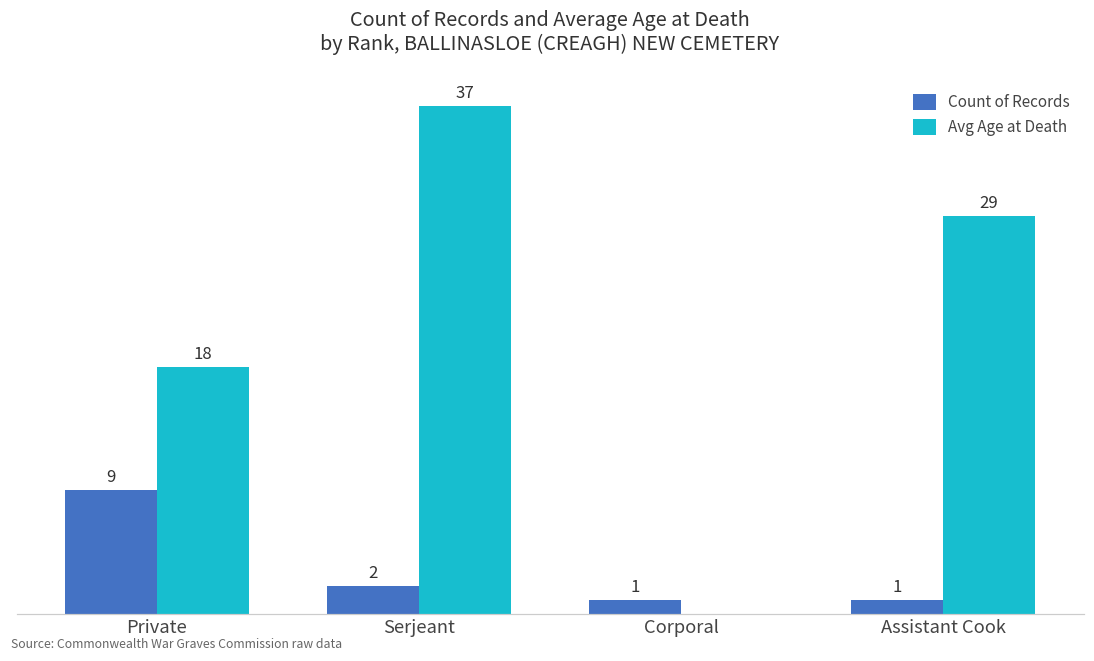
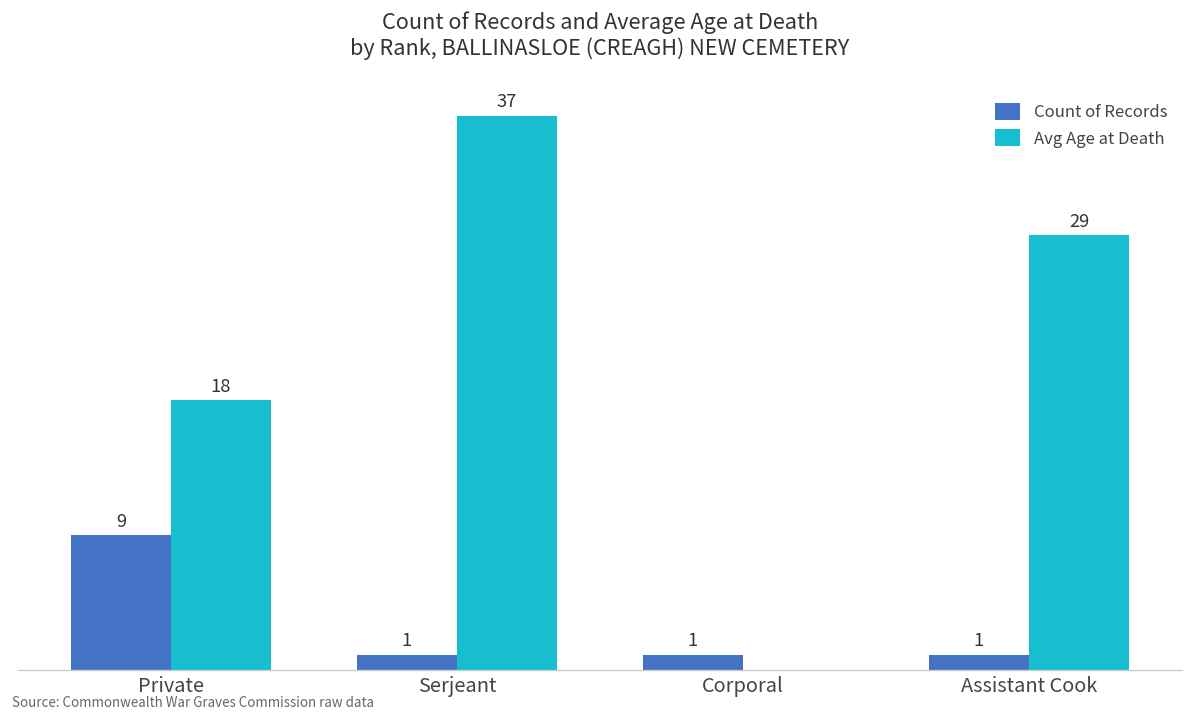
  {
    "Count of Records": {
      "Private": 9,
-     "Serjeant": 2,
+     "Serjeant": 1,
      "Corporal": 1,
      "Assistant Cook": 1
    },
    "Avg Age at Death": {
      "Private": 18,
      "Serjeant": 37,
      "Assistant Cook": 29
    }
  }
